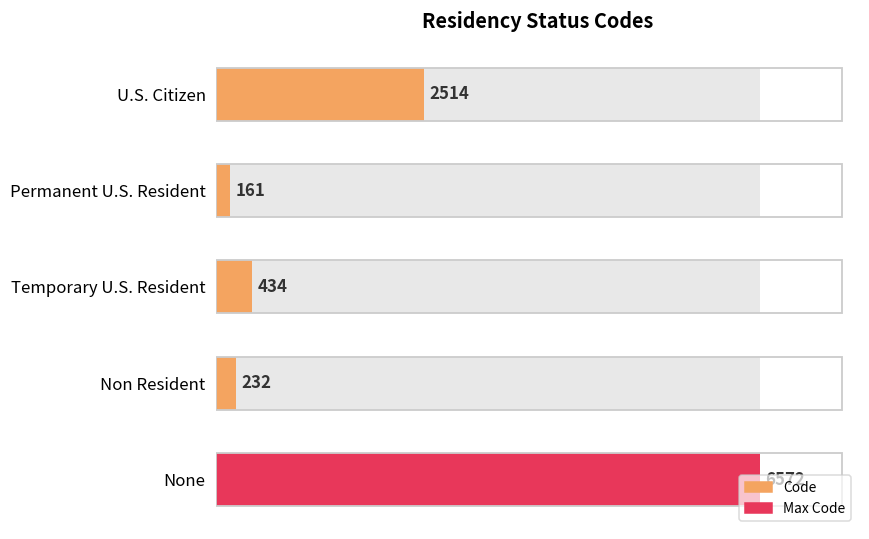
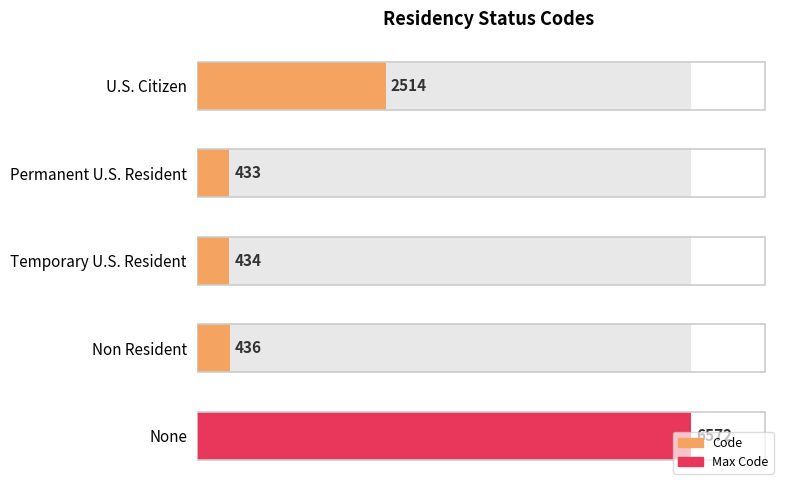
  {
    "Code": {
-     "Permanent U.S. Resident": 161,
-     "Non Resident": 232
+     "Permanent U.S. Resident": 433,
+     "Non Resident": 436
    }
  }
